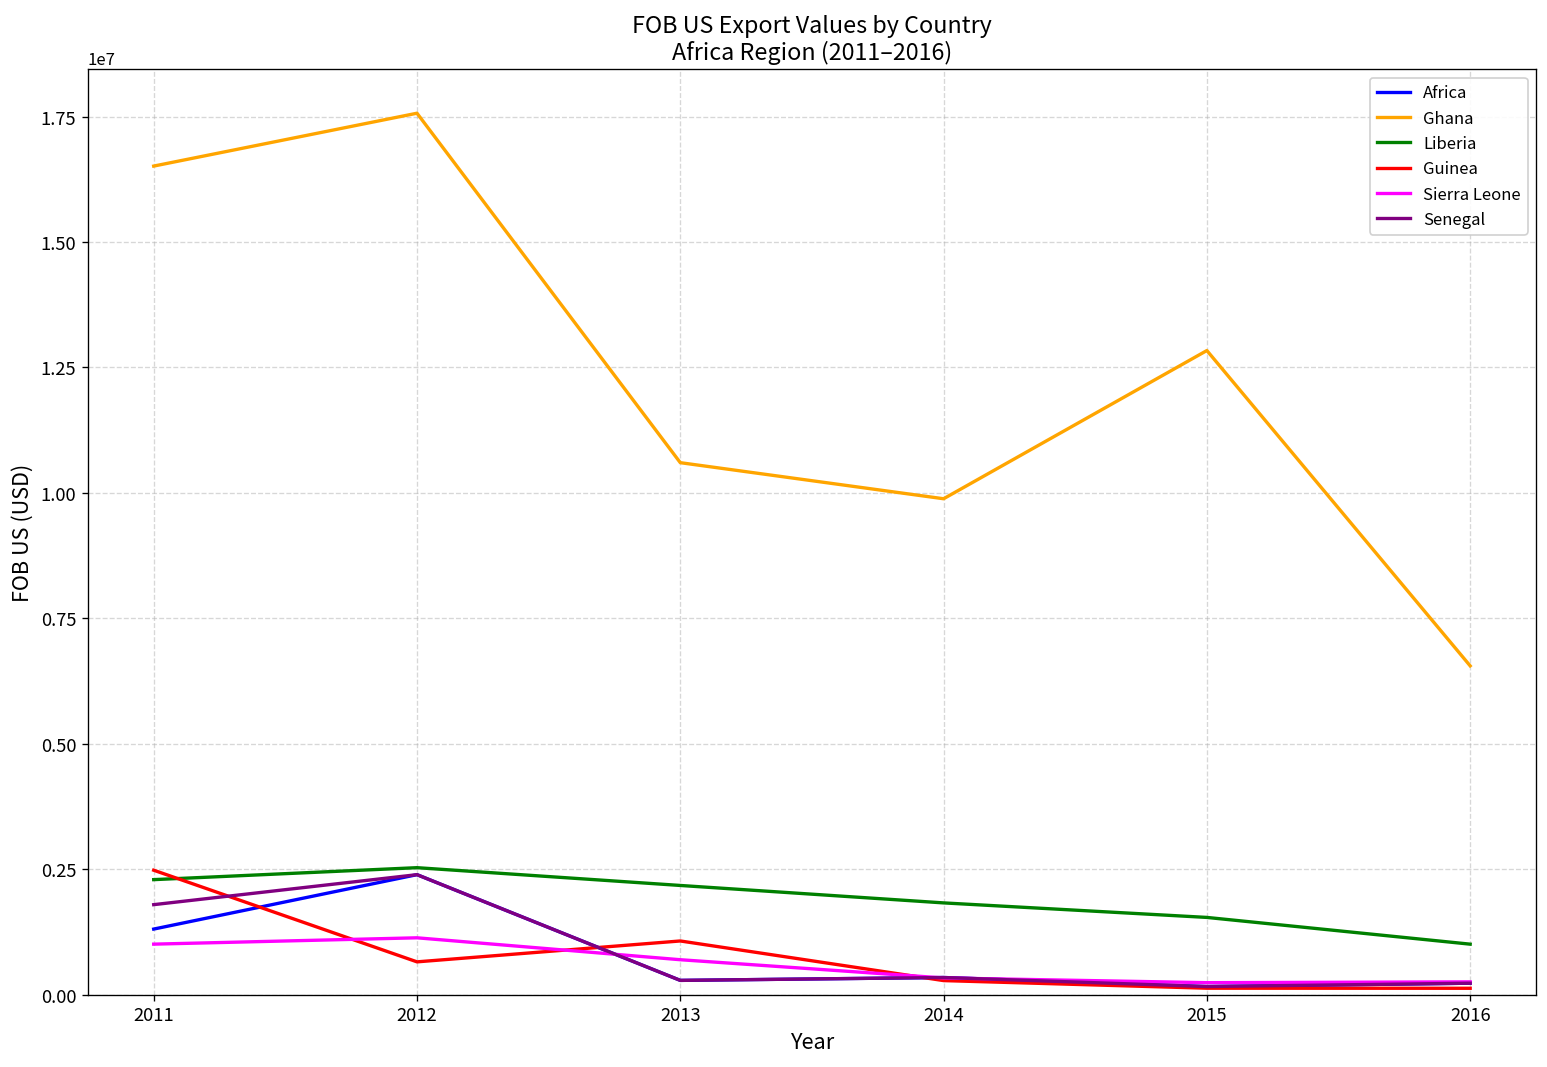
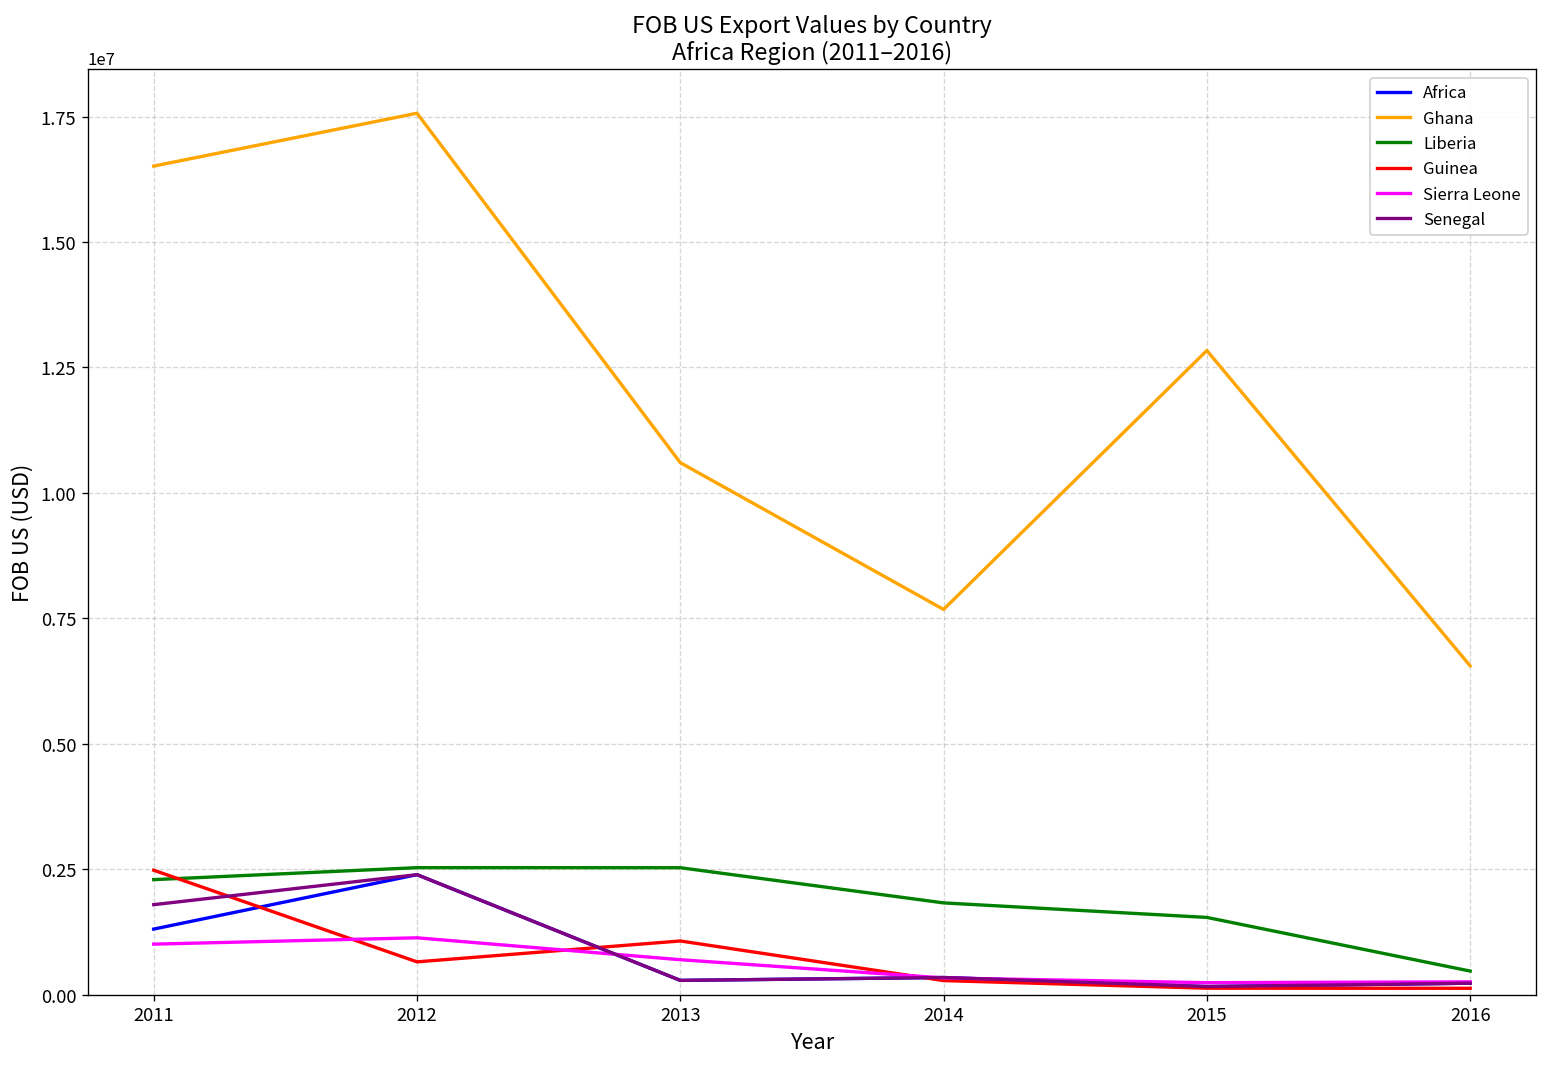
  {
    "Africa": {
      "2011": 1300000
    },
    "Ghana": {
      "2011": 16500000,
      "2012": 17600000,
      "2013": 10600000,
-     "2014": 9900000,
+     "2014": 7700000,
      "2015": 12800000,
      "2016": 6600000
    },
    "Liberia": {
      "2011": 2300000,
      "2012": 2500000,
-     "2013": 2200000,
+     "2013": 2500000,
      "2014": 1800000,
      "2015": 1500000,
-     "2016": 1000000
+     "2016": 500000
    },
    "Guinea": {
      "2011": 2500000,
      "2012": 700000,
      "2013": 1100000,
      "2016": 100000
    },
    "Sierra Leone": {
      "2011": 1000000,
      "2012": 1100000,
      "2013": 700000,
      "2015": 200000
    },
    "Senegal": {
      "2011": 1800000
    }
  }
